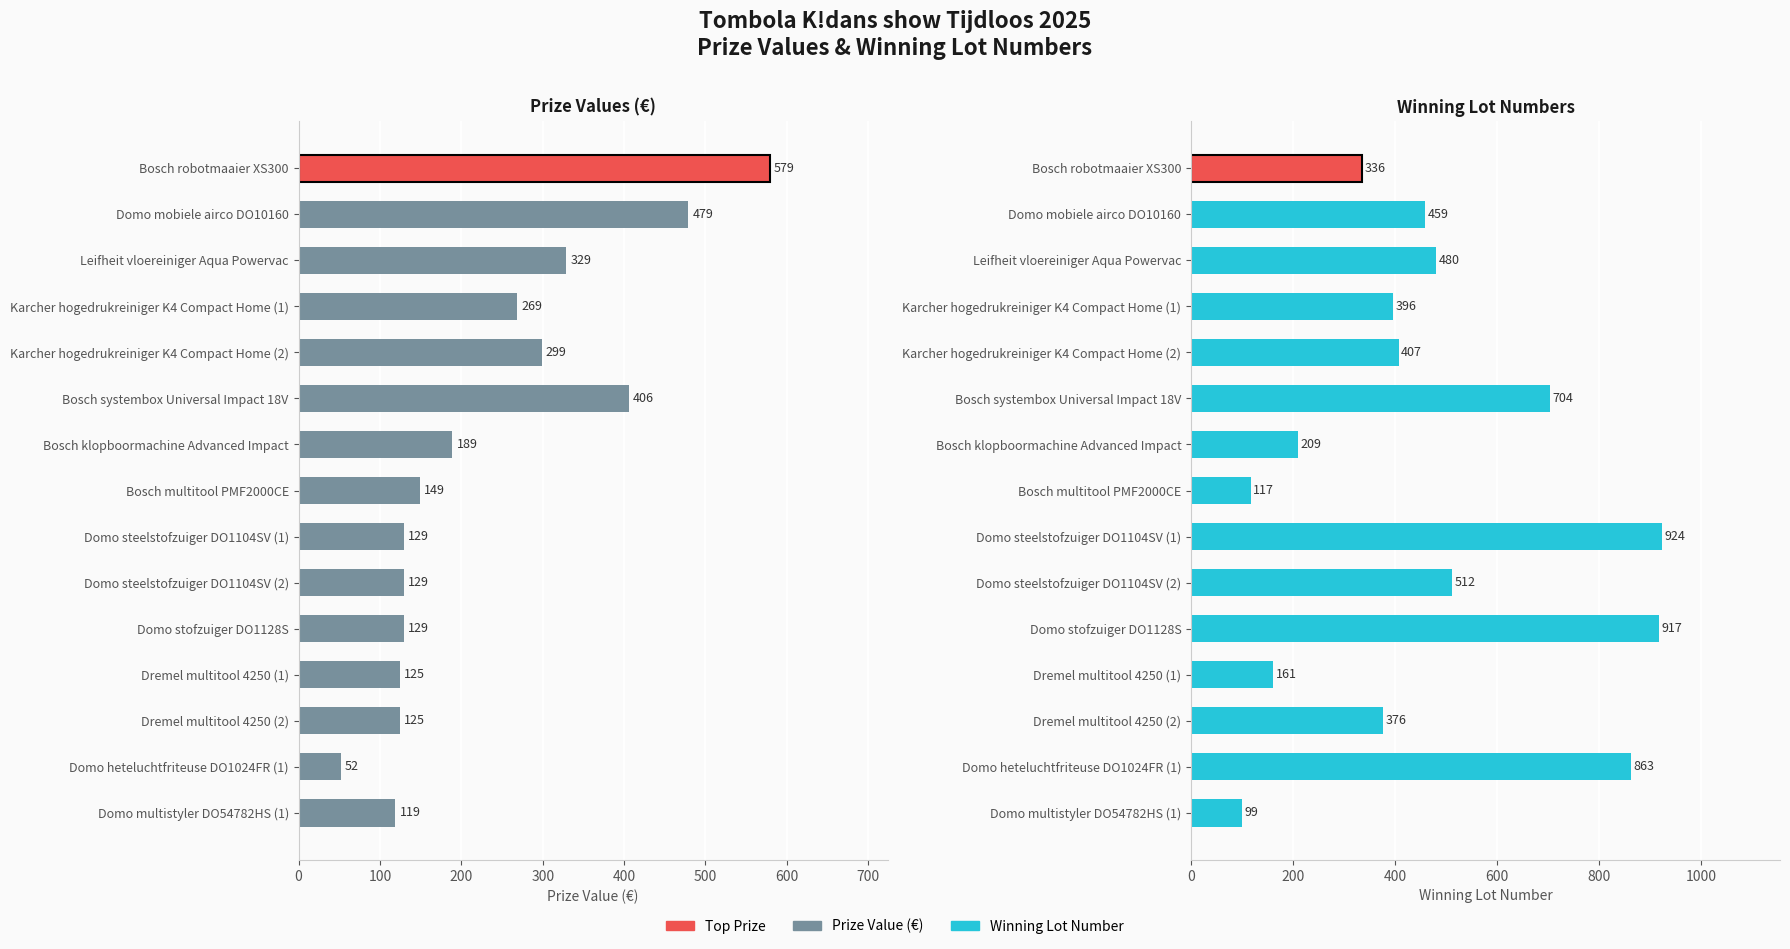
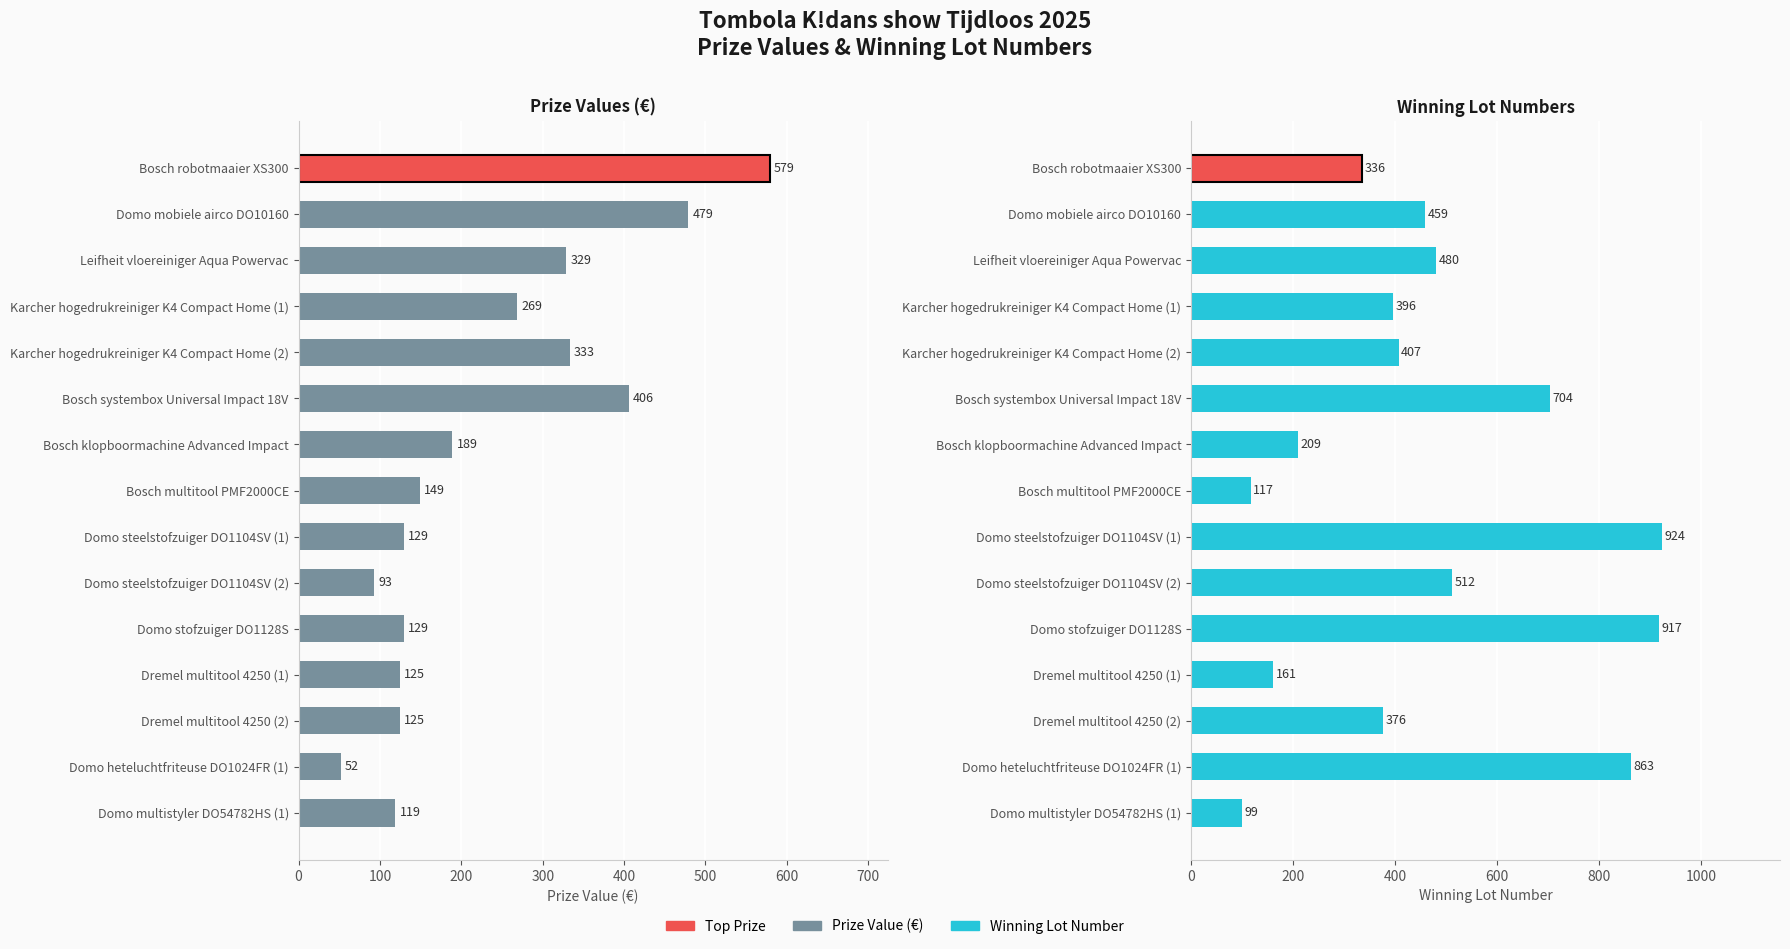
  {
    "Prize Values (€)": {
      "Bosch robotmaaier XS300": 579,
      "Domo mobiele airco DO10160": 479,
      "Leifheit vloereiniger Aqua Powervac": 329,
      "Karcher hogedrukreiniger K4 Compact Home (1)": 269,
-     "Karcher hogedrukreiniger K4 Compact Home (2)": 299,
+     "Karcher hogedrukreiniger K4 Compact Home (2)": 333,
      "Bosch systembox Universal Impact 18V": 406,
      "Bosch klopboormachine Advanced Impact": 189,
      "Bosch multitool PMF2000CE": 149,
      "Domo steelstofzuiger DO1104SV (1)": 129,
-     "Domo steelstofzuiger DO1104SV (2)": 129,
+     "Domo steelstofzuiger DO1104SV (2)": 93,
      "Domo stofzuiger DO1128S": 129,
      "Dremel multitool 4250 (1)": 125,
      "Dremel multitool 4250 (2)": 125,
      "Domo heteluchtfriteuse DO1024FR (1)": 52,
      "Domo multistyler DO54782HS (1)": 119
    },
    "Winning Lot Numbers": {
      "Bosch robotmaaier XS300": 336,
      "Domo mobiele airco DO10160": 459,
      "Leifheit vloereiniger Aqua Powervac": 480,
      "Karcher hogedrukreiniger K4 Compact Home (1)": 396,
      "Karcher hogedrukreiniger K4 Compact Home (2)": 407,
      "Bosch systembox Universal Impact 18V": 704,
      "Bosch klopboormachine Advanced Impact": 209,
      "Bosch multitool PMF2000CE": 117,
      "Domo steelstofzuiger DO1104SV (1)": 924,
      "Domo steelstofzuiger DO1104SV (2)": 512,
      "Domo stofzuiger DO1128S": 917,
      "Dremel multitool 4250 (1)": 161,
      "Dremel multitool 4250 (2)": 376,
      "Domo heteluchtfriteuse DO1024FR (1)": 863,
      "Domo multistyler DO54782HS (1)": 99
    }
  }
